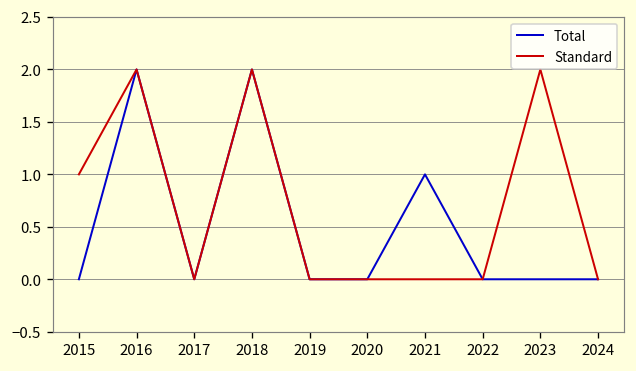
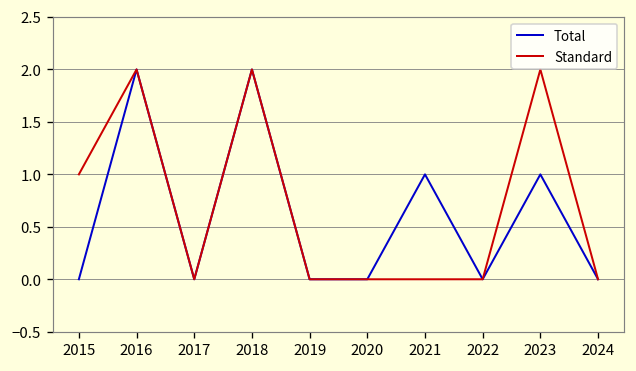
  {
    "Total": {
      "2015": 0,
      "2021": 1,
-     "2023": 0
+     "2023": 1
    },
    "Standard": {
      "2015": 1,
      "2021": 0,
      "2023": 2
    }
  }
